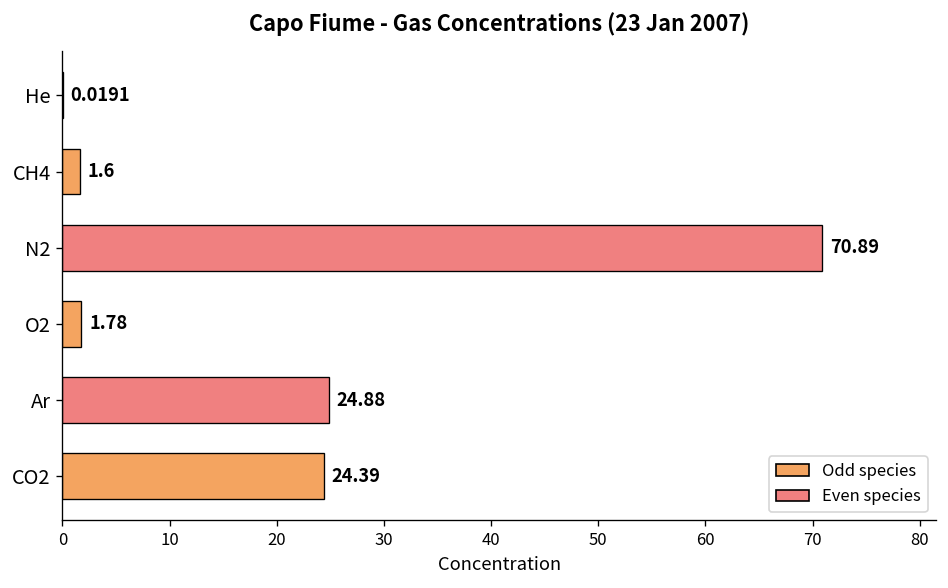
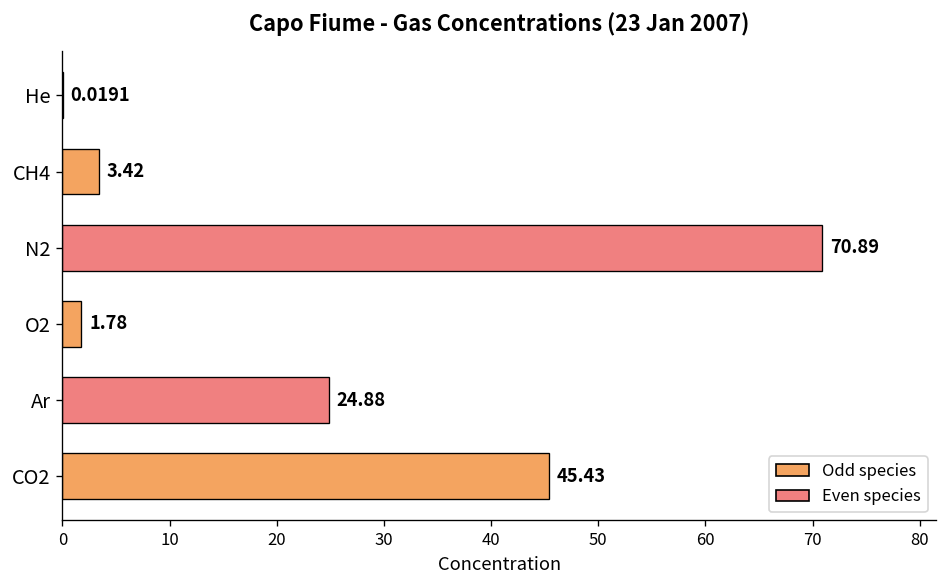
  {
    "He": 0.0191,
-   "CH4": 1.6,
+   "CH4": 3.42,
    "N2": 70.89,
    "O2": 1.78,
    "Ar": 24.88,
-   "CO2": 24.39
+   "CO2": 45.43
  }
